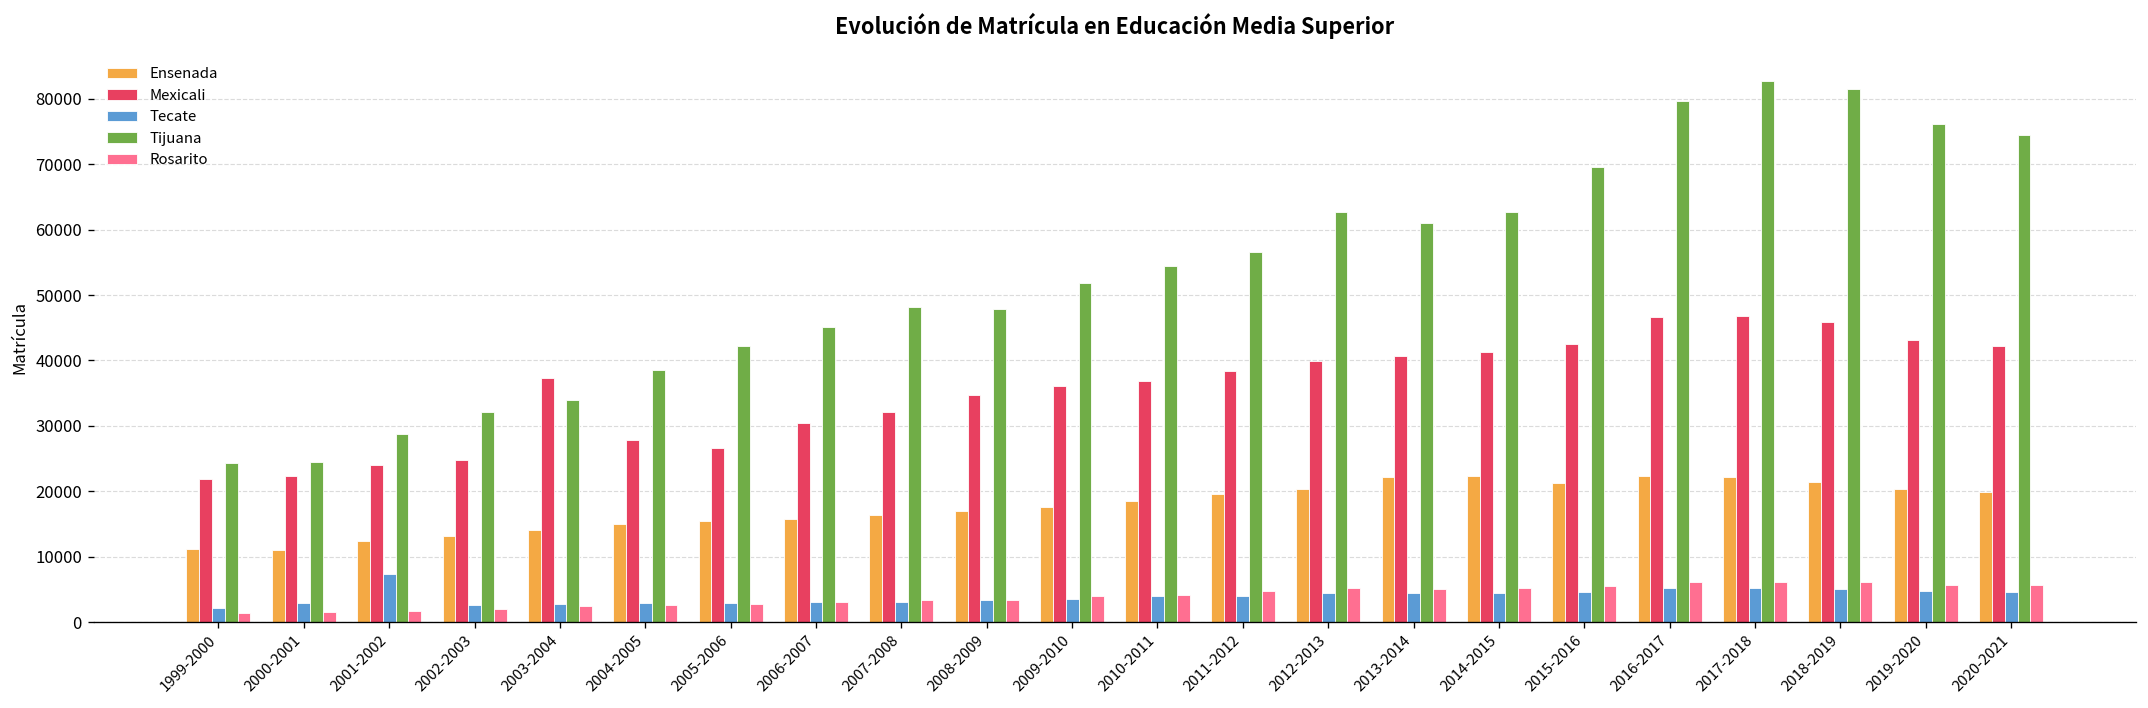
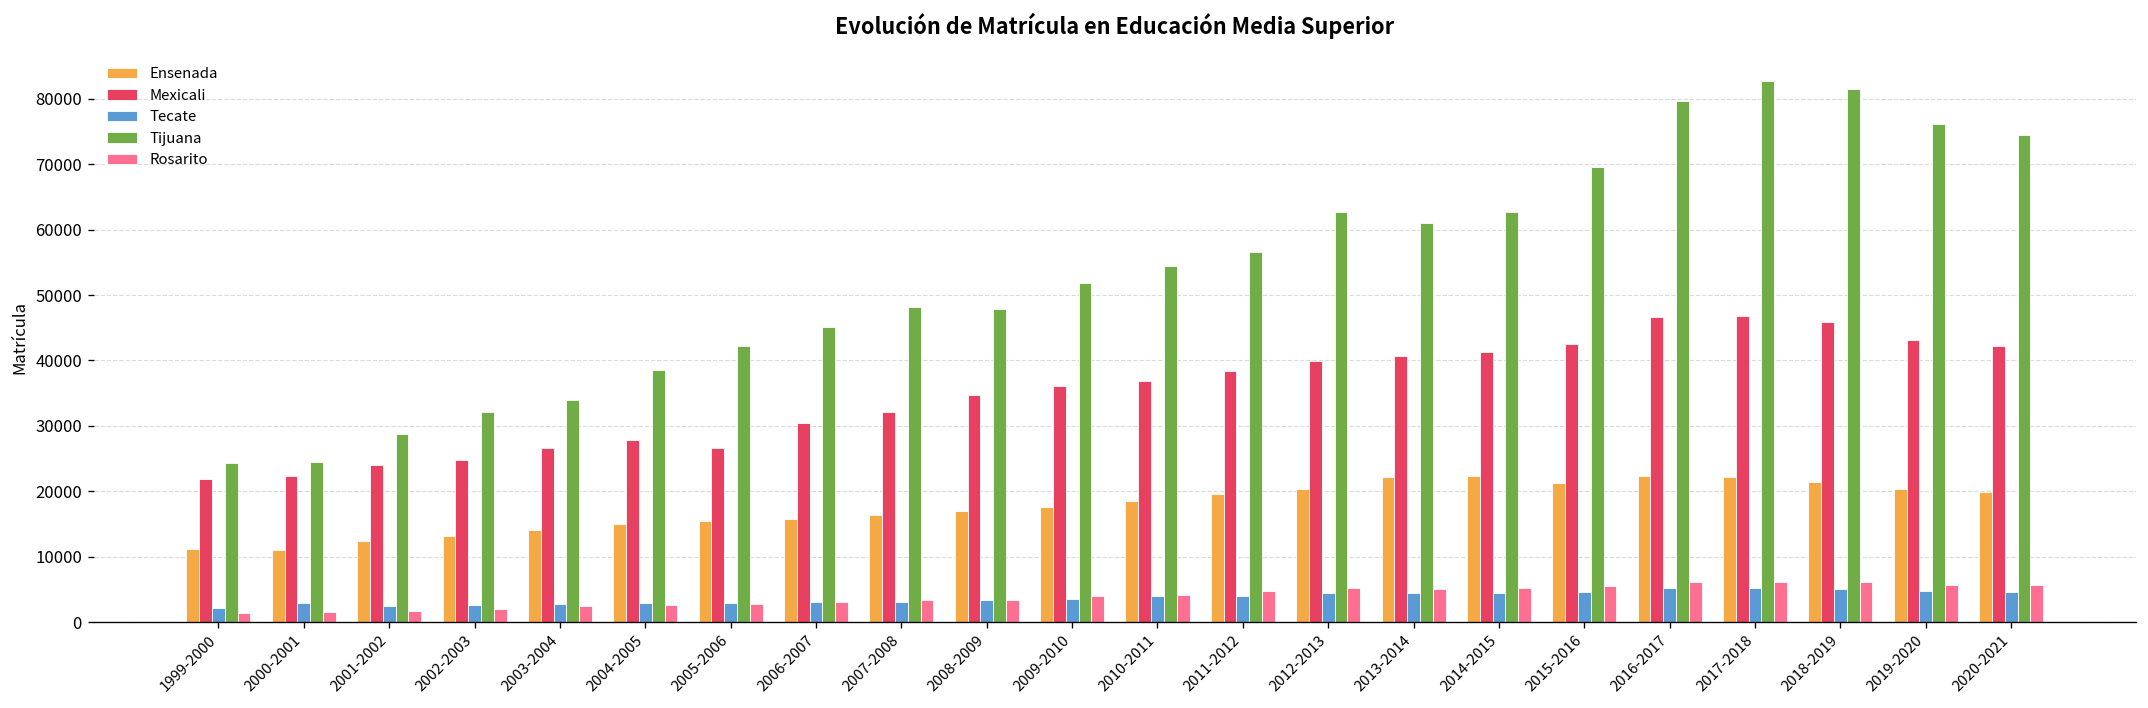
  {
    "Ensenada": {
      "1999-2000": 11000,
      "2000-2001": 11000,
      "2001-2002": 12000,
      "2002-2003": 13000,
      "2003-2004": 14000,
      "2004-2005": 15000,
      "2005-2006": 15000,
      "2006-2007": 16000,
      "2007-2008": 16000,
      "2008-2009": 17000,
      "2009-2010": 18000,
      "2010-2011": 19000,
      "2011-2012": 20000,
      "2012-2013": 20000,
      "2013-2014": 22000,
      "2014-2015": 22000,
      "2015-2016": 21000,
      "2016-2017": 22000,
      "2017-2018": 22000,
      "2018-2019": 21000,
      "2019-2020": 20000,
      "2020-2021": 20000
    },
    "Mexicali": {
      "1999-2000": 22000,
      "2000-2001": 22000,
      "2001-2002": 24000,
      "2002-2003": 25000,
-     "2003-2004": 37000,
+     "2003-2004": 27000,
      "2004-2005": 28000,
      "2005-2006": 27000,
      "2006-2007": 31000,
      "2007-2008": 32000,
      "2008-2009": 35000,
      "2009-2010": 36000,
      "2010-2011": 37000,
      "2011-2012": 38000,
      "2012-2013": 40000,
      "2013-2014": 41000,
      "2014-2015": 41000,
      "2015-2016": 43000,
      "2016-2017": 47000,
      "2017-2018": 47000,
      "2018-2019": 46000,
      "2019-2020": 43000,
      "2020-2021": 42000
    },
    "Tecate": {
      "1999-2000": 2000,
      "2000-2001": 3000,
-     "2001-2002": 7000,
+     "2001-2002": 2000,
      "2002-2003": 3000,
      "2003-2004": 3000,
      "2004-2005": 3000,
      "2005-2006": 3000,
      "2006-2007": 3000,
      "2007-2008": 3000,
      "2008-2009": 3000,
      "2009-2010": 4000,
      "2010-2011": 4000,
      "2011-2012": 4000,
      "2012-2013": 4000,
      "2013-2014": 5000,
      "2014-2015": 4000,
      "2015-2016": 5000,
      "2016-2017": 5000,
      "2017-2018": 5000,
      "2018-2019": 5000,
      "2019-2020": 5000,
      "2020-2021": 5000
    },
    "Tijuana": {
      "1999-2000": 24000,
      "2000-2001": 25000,
      "2001-2002": 29000,
      "2002-2003": 32000,
      "2003-2004": 34000,
      "2004-2005": 39000,
      "2005-2006": 42000,
      "2006-2007": 45000,
      "2007-2008": 48000,
      "2008-2009": 48000,
      "2009-2010": 52000,
      "2010-2011": 54000,
      "2011-2012": 57000,
      "2012-2013": 63000,
      "2013-2014": 61000,
      "2014-2015": 63000,
      "2015-2016": 70000,
      "2016-2017": 80000,
      "2017-2018": 83000,
      "2018-2019": 82000,
      "2019-2020": 76000,
      "2020-2021": 74000
    },
    "Rosarito": {
      "1999-2000": 1000,
      "2000-2001": 2000,
      "2001-2002": 2000,
      "2002-2003": 2000,
      "2003-2004": 2000,
      "2004-2005": 3000,
      "2005-2006": 3000,
      "2006-2007": 3000,
      "2007-2008": 3000,
      "2008-2009": 3000,
      "2009-2010": 4000,
      "2010-2011": 4000,
      "2011-2012": 5000,
      "2012-2013": 5000,
      "2013-2014": 5000,
      "2014-2015": 5000,
      "2015-2016": 6000,
      "2016-2017": 6000,
      "2017-2018": 6000,
      "2018-2019": 6000,
      "2019-2020": 6000,
      "2020-2021": 6000
    }
  }
